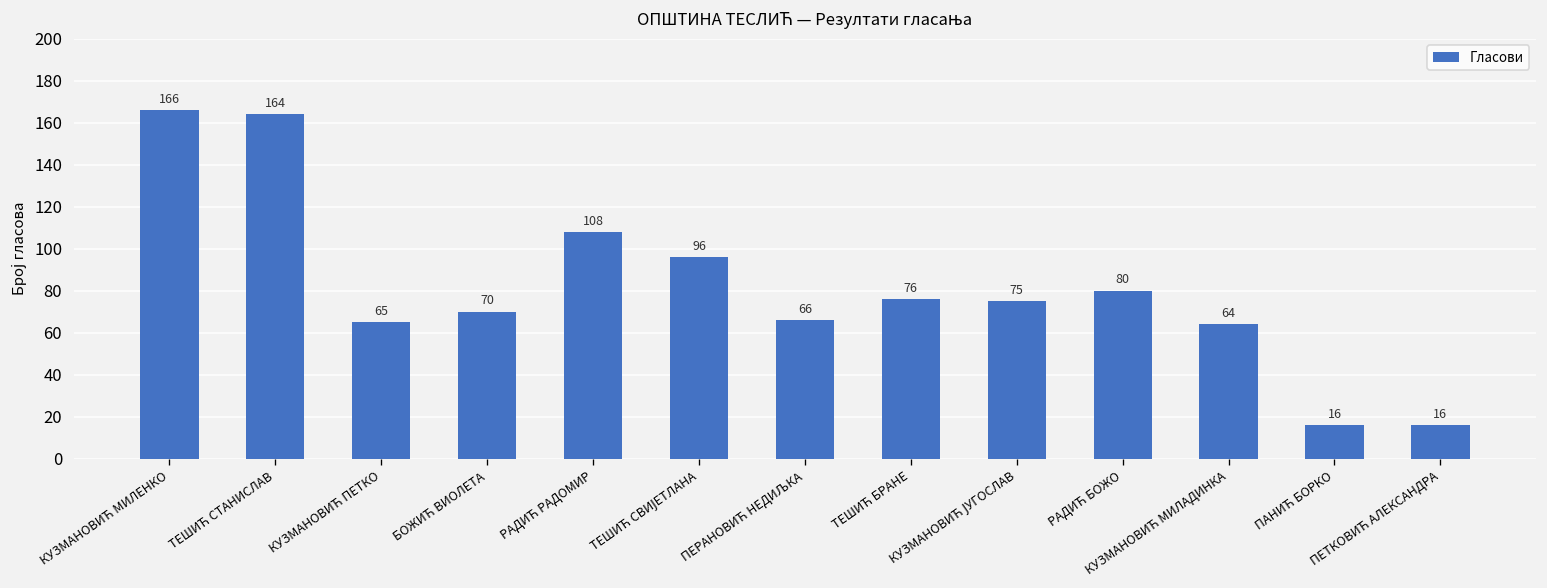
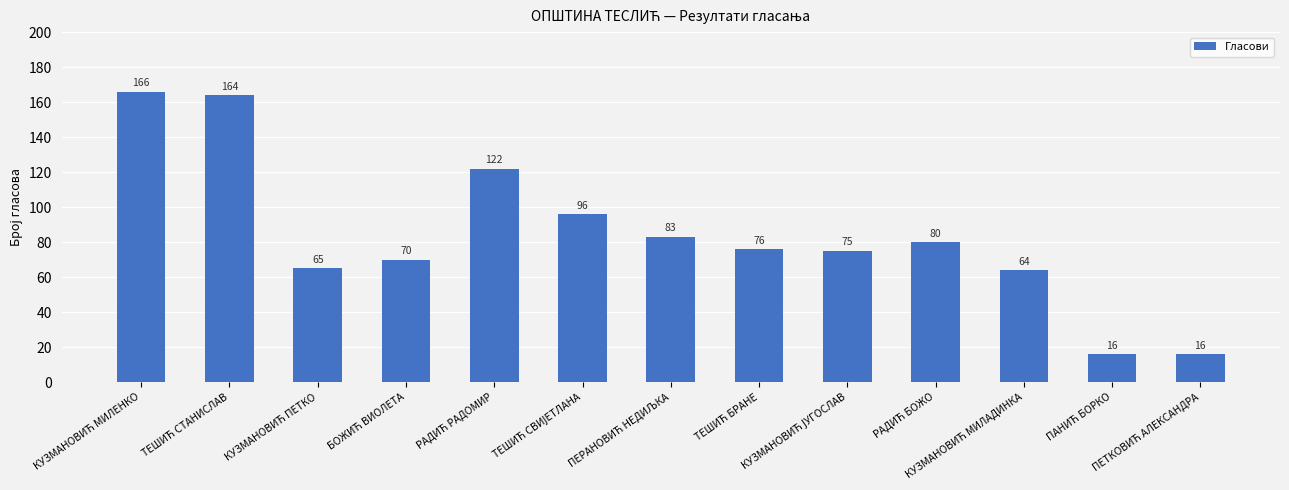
  {
    "КУЗМАНОВИЋ МИЛЕНКО": 166,
    "ТЕШИЋ СТАНИСЛАВ": 164,
    "КУЗМАНОВИЋ ПЕТКО": 65,
    "БОЖИЋ ВИОЛЕТА": 70,
-   "РАДИЋ РАДОМИР": 108,
+   "РАДИЋ РАДОМИР": 122,
    "ТЕШИЋ СВИЈЕТЛАНА": 96,
-   "ПЕРАНОВИЋ НЕДИЉКА": 66,
+   "ПЕРАНОВИЋ НЕДИЉКА": 83,
    "ТЕШИЋ БРАНЕ": 76,
    "КУЗМАНОВИЋ ЈУГОСЛАВ": 75,
    "РАДИЋ БОЖО": 80,
    "КУЗМАНОВИЋ МИЛАДИНКА": 64,
    "ПАНИЋ БОРКО": 16,
    "ПЕТКОВИЋ АЛЕКСАНДРА": 16
  }
